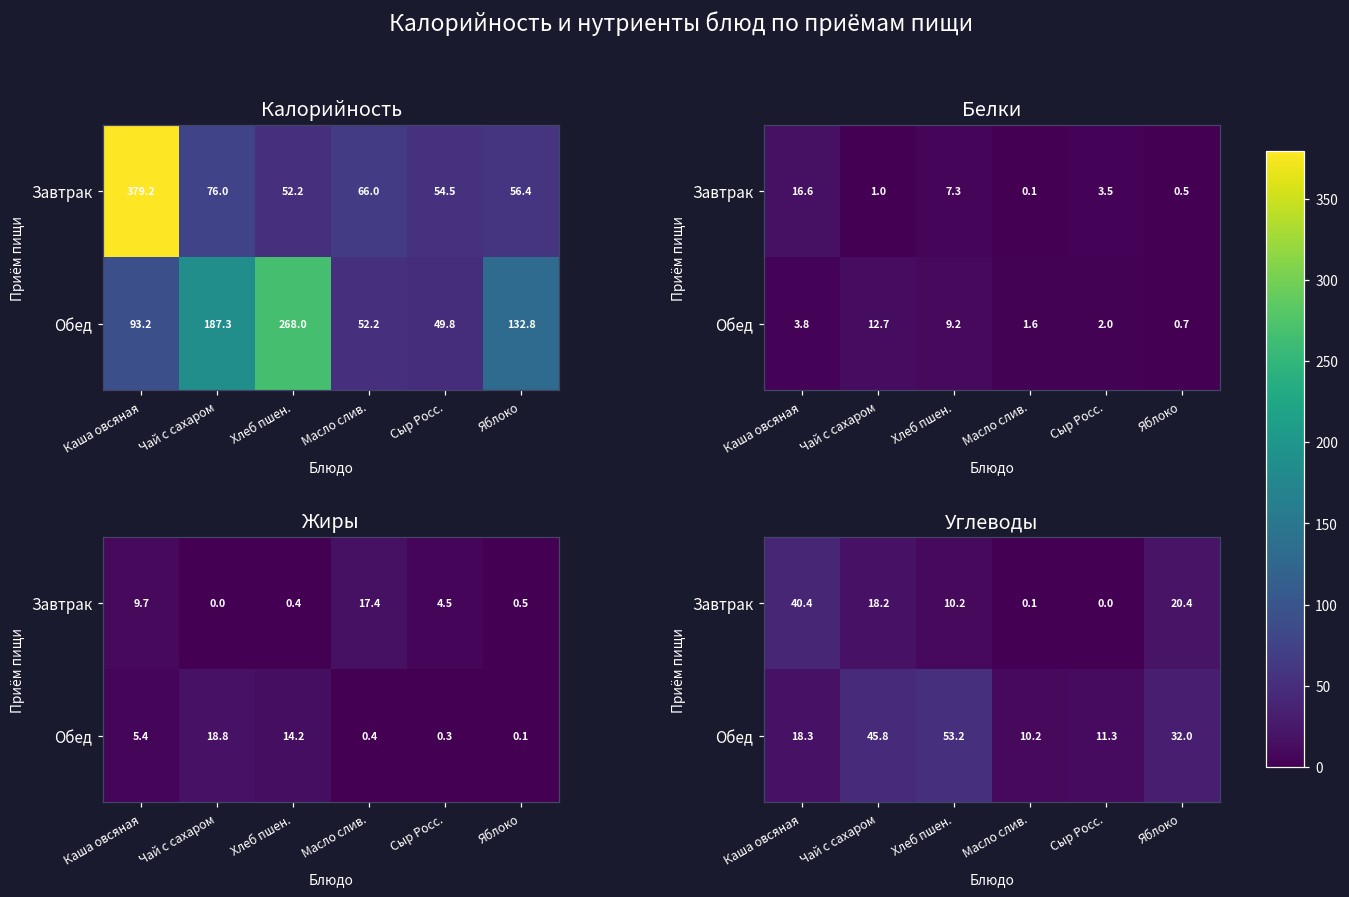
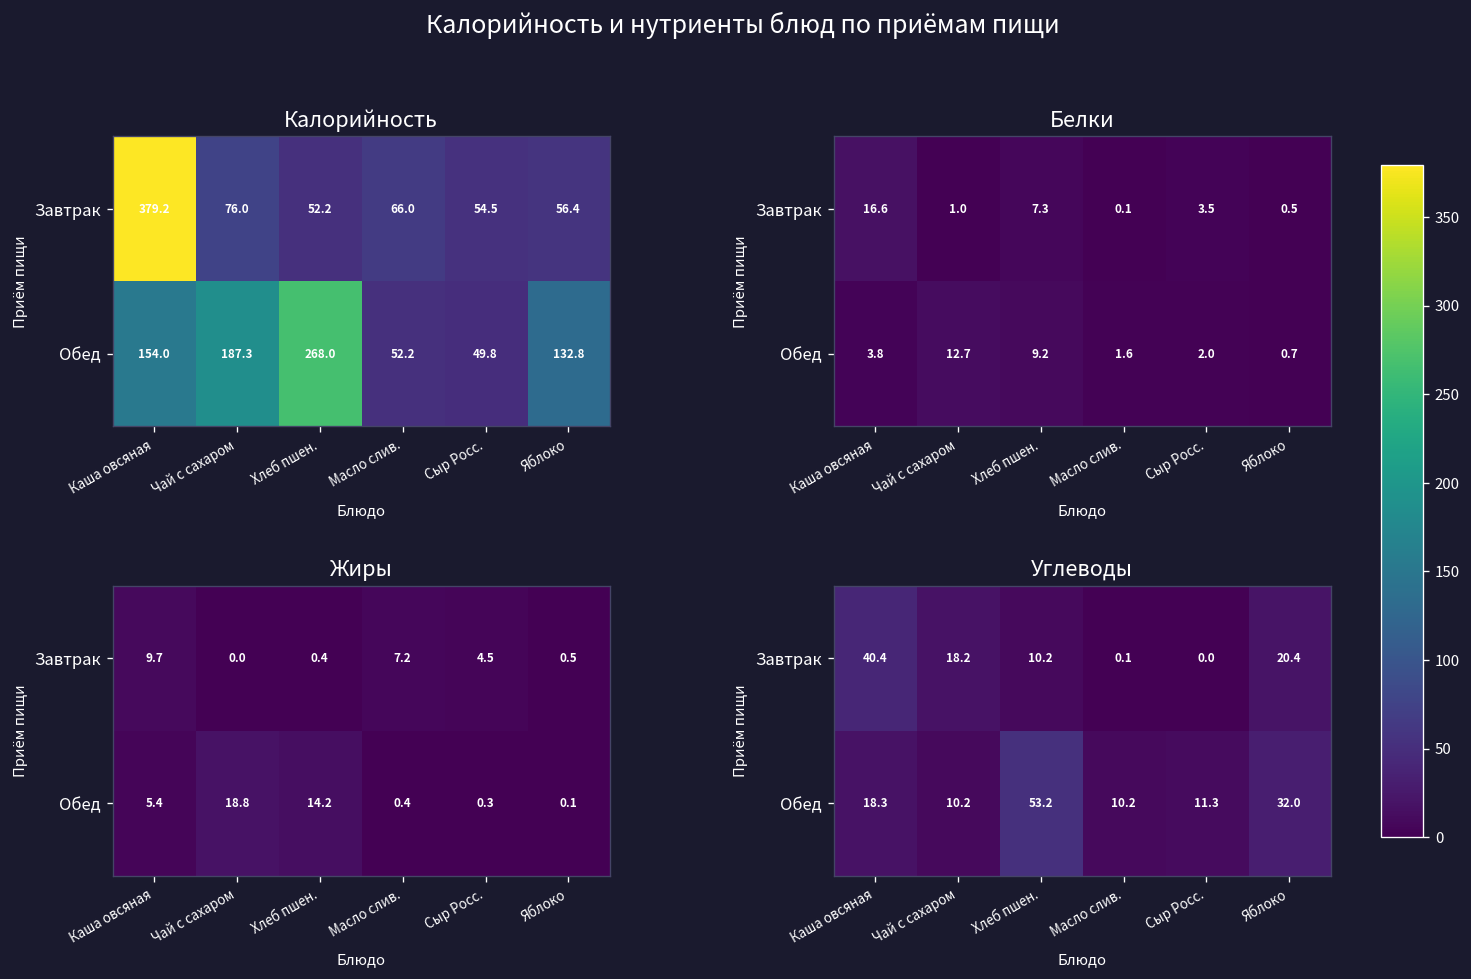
  {
    "Калорийность": {
      "Завтрак": {
        "Каша овсяная": 379.2,
        "Чай с сахаром": 76.0,
        "Хлеб пшен.": 52.2,
        "Масло слив.": 66.0,
        "Сыр Росс.": 54.5,
        "Яблоко": 56.4
      },
      "Обед": {
-       "Каша овсяная": 93.2,
+       "Каша овсяная": 154.0,
        "Чай с сахаром": 187.3,
        "Хлеб пшен.": 268.0,
        "Масло слив.": 52.2,
        "Сыр Росс.": 49.8,
        "Яблоко": 132.8
      }
    },
    "Белки": {
      "Завтрак": {
        "Каша овсяная": 16.6,
        "Чай с сахаром": 1.0,
        "Хлеб пшен.": 7.3,
        "Масло слив.": 0.1,
        "Сыр Росс.": 3.5,
        "Яблоко": 0.5
      },
      "Обед": {
        "Каша овсяная": 3.8,
        "Чай с сахаром": 12.7,
        "Хлеб пшен.": 9.2,
        "Масло слив.": 1.6,
        "Сыр Росс.": 2.0,
        "Яблоко": 0.7
      }
    },
    "Жиры": {
      "Завтрак": {
        "Каша овсяная": 9.7,
        "Чай с сахаром": 0.0,
        "Хлеб пшен.": 0.4,
-       "Масло слив.": 17.4,
+       "Масло слив.": 7.2,
        "Сыр Росс.": 4.5,
        "Яблоко": 0.5
      },
      "Обед": {
        "Каша овсяная": 5.4,
        "Чай с сахаром": 18.8,
        "Хлеб пшен.": 14.2,
        "Масло слив.": 0.4,
        "Сыр Росс.": 0.3,
        "Яблоко": 0.1
      }
    },
    "Углеводы": {
      "Завтрак": {
        "Каша овсяная": 40.4,
        "Чай с сахаром": 18.2,
        "Хлеб пшен.": 10.2,
        "Масло слив.": 0.1,
        "Сыр Росс.": 0.0,
        "Яблоко": 20.4
      },
      "Обед": {
        "Каша овсяная": 18.3,
-       "Чай с сахаром": 45.8,
+       "Чай с сахаром": 10.2,
        "Хлеб пшен.": 53.2,
        "Масло слив.": 10.2,
        "Сыр Росс.": 11.3,
        "Яблоко": 32.0
      }
    }
  }
